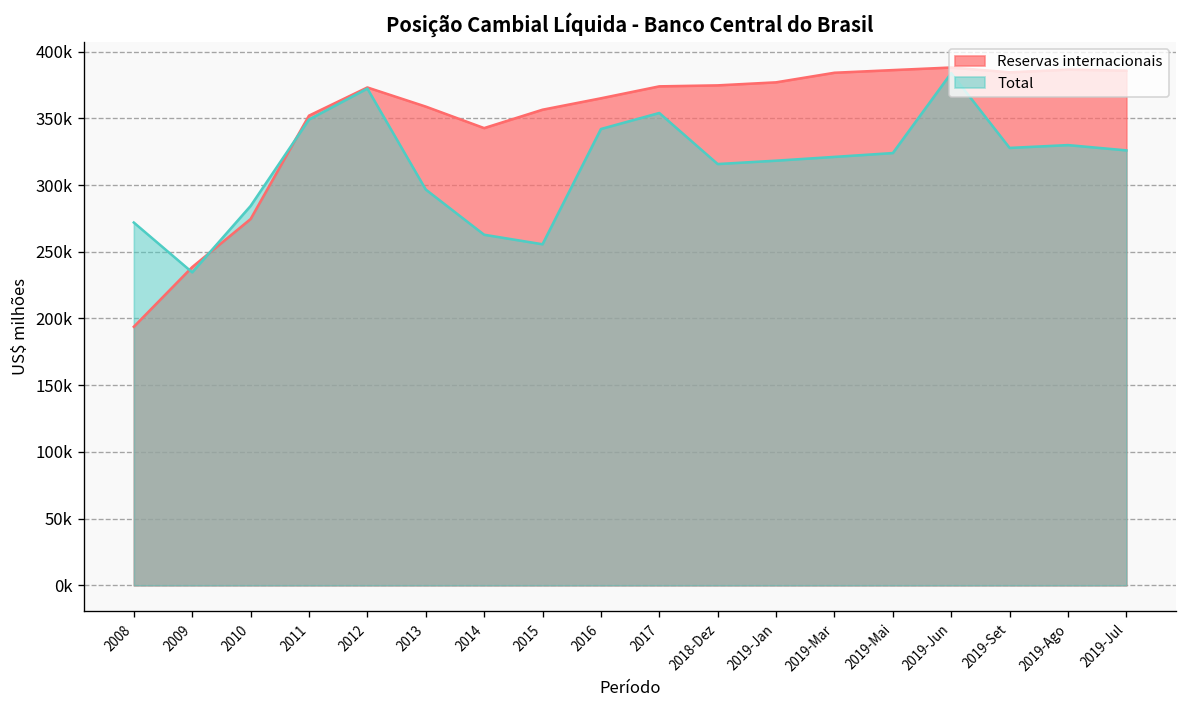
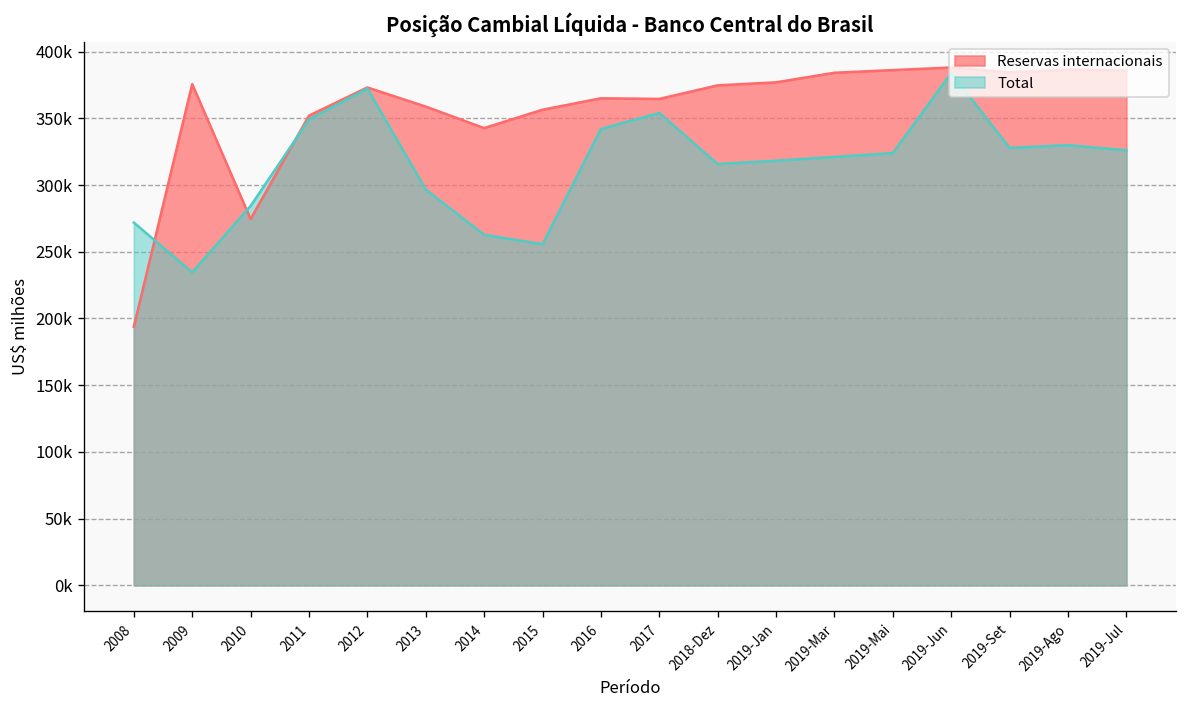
  {
    "Reservas internacionais": {
      "2008": 194000,
-     "2009": 239000,
+     "2009": 376000,
      "2010": 275000,
      "2011": 352000,
      "2013": 359000,
      "2014": 343000,
      "2015": 356000,
      "2016": 365000,
-     "2017": 374000,
+     "2017": 365000,
      "2018-Dez": 375000,
      "2019-Jan": 377000,
      "2019-Mar": 384000,
      "2019-Mai": 386000
    },
    "Total": {
      "2008": 272000,
      "2009": 235000,
      "2010": 284000,
      "2011": 349000,
      "2013": 297000,
      "2014": 263000,
      "2015": 256000,
      "2016": 342000,
      "2017": 354000,
      "2018-Dez": 316000,
      "2019-Jan": 318000,
      "2019-Mar": 321000,
      "2019-Mai": 324000,
      "2019-Set": 328000,
      "2019-Ago": 330000,
      "2019-Jul": 326000
    }
  }
